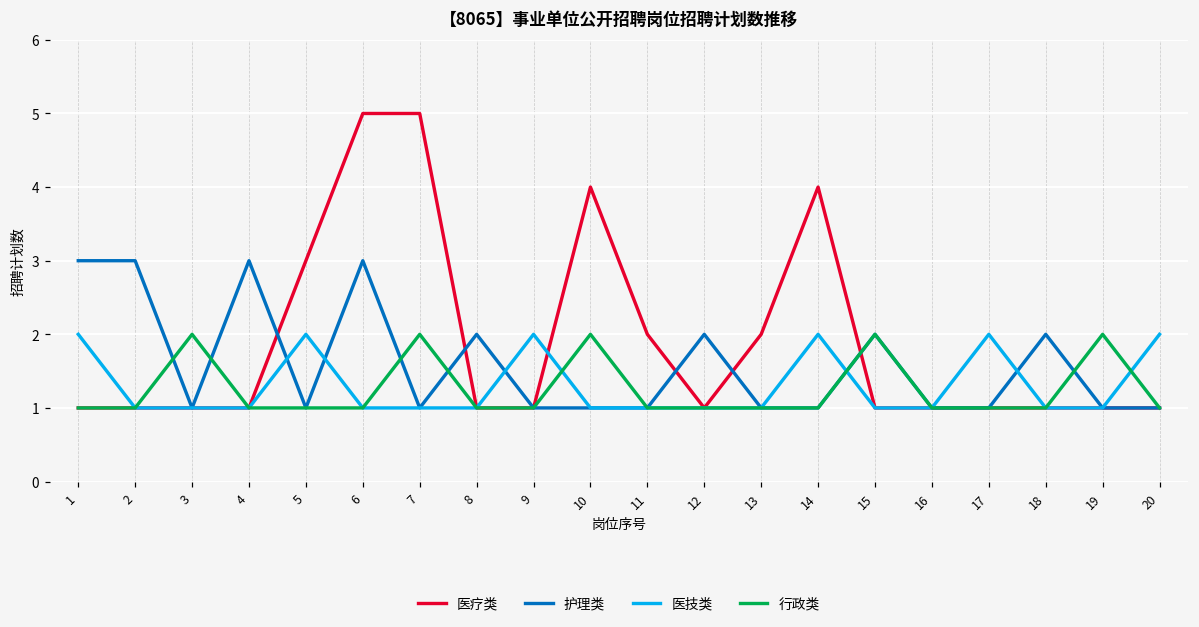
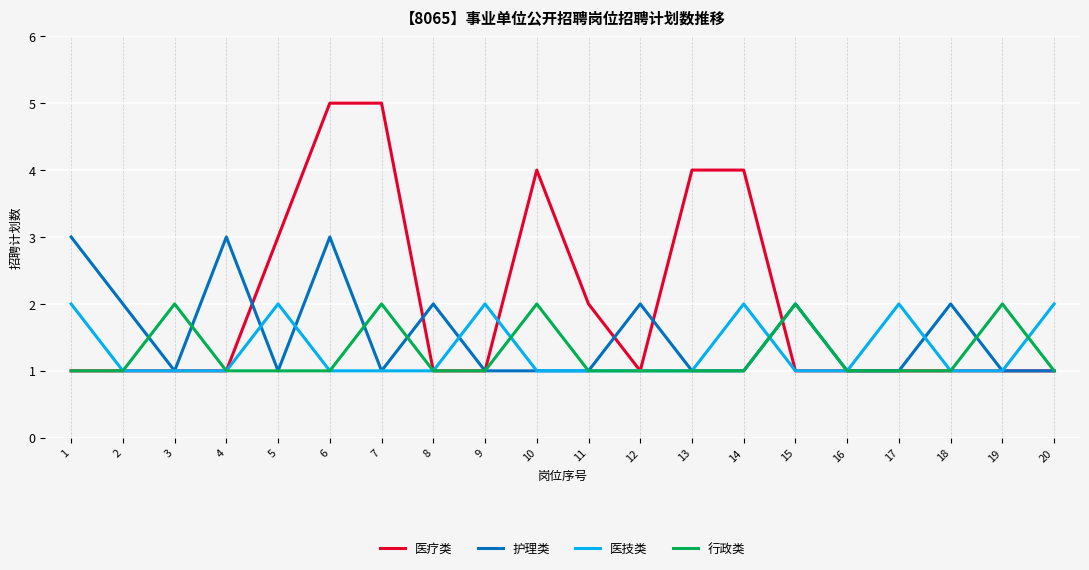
  {
    "医疗类": {
      "5": 3,
      "6": 5,
      "7": 5,
      "10": 4,
      "11": 2,
-     "13": 2,
+     "13": 4,
      "14": 4
    },
    "护理类": {
      "1": 3,
-     "2": 3,
+     "2": 2,
      "4": 3,
      "6": 3,
      "8": 2,
      "12": 2,
      "18": 2
    },
    "医技类": {
      "1": 2,
      "5": 2,
      "9": 2,
      "14": 2,
      "17": 2,
      "20": 2
    },
    "行政类": {
      "3": 2,
      "7": 2,
      "10": 2,
      "19": 2
    }
  }
